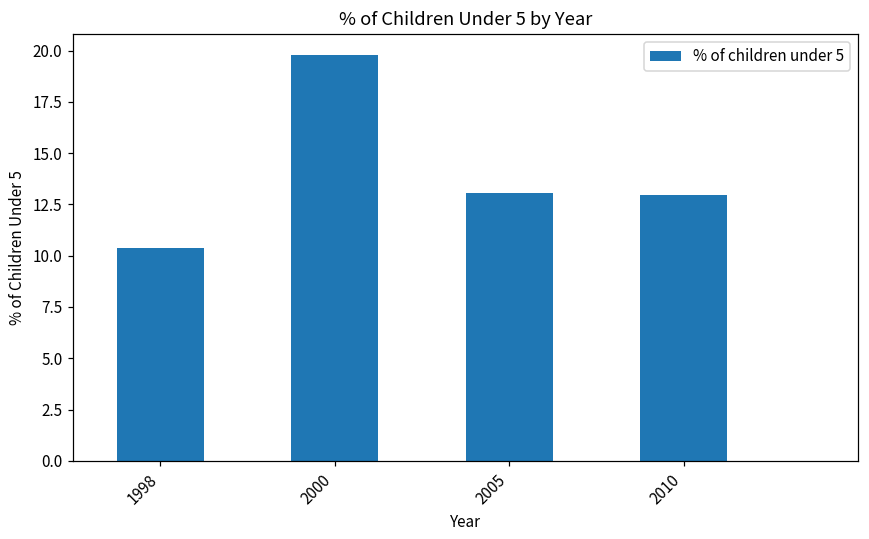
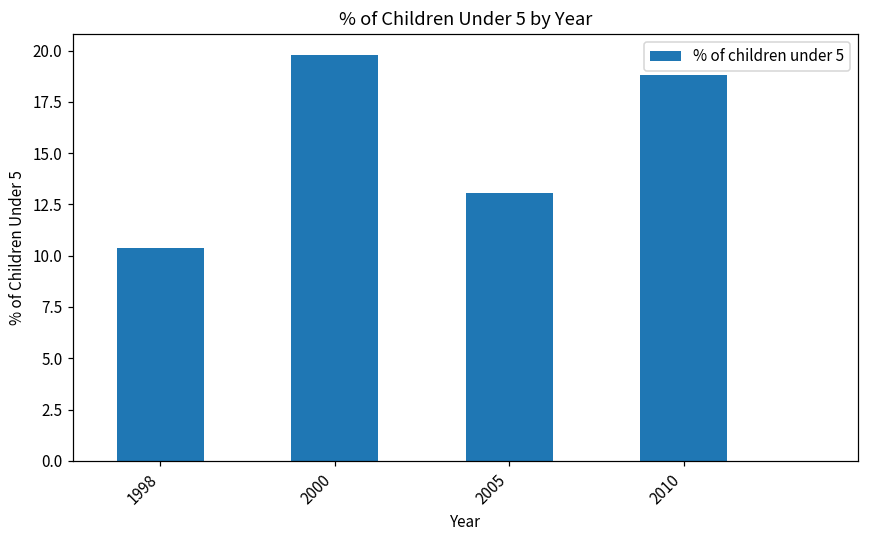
  {
    "1998": 10.4,
    "2000": 19.8,
    "2005": 13.1,
-   "2010": 13.0
+   "2010": 18.8
  }
